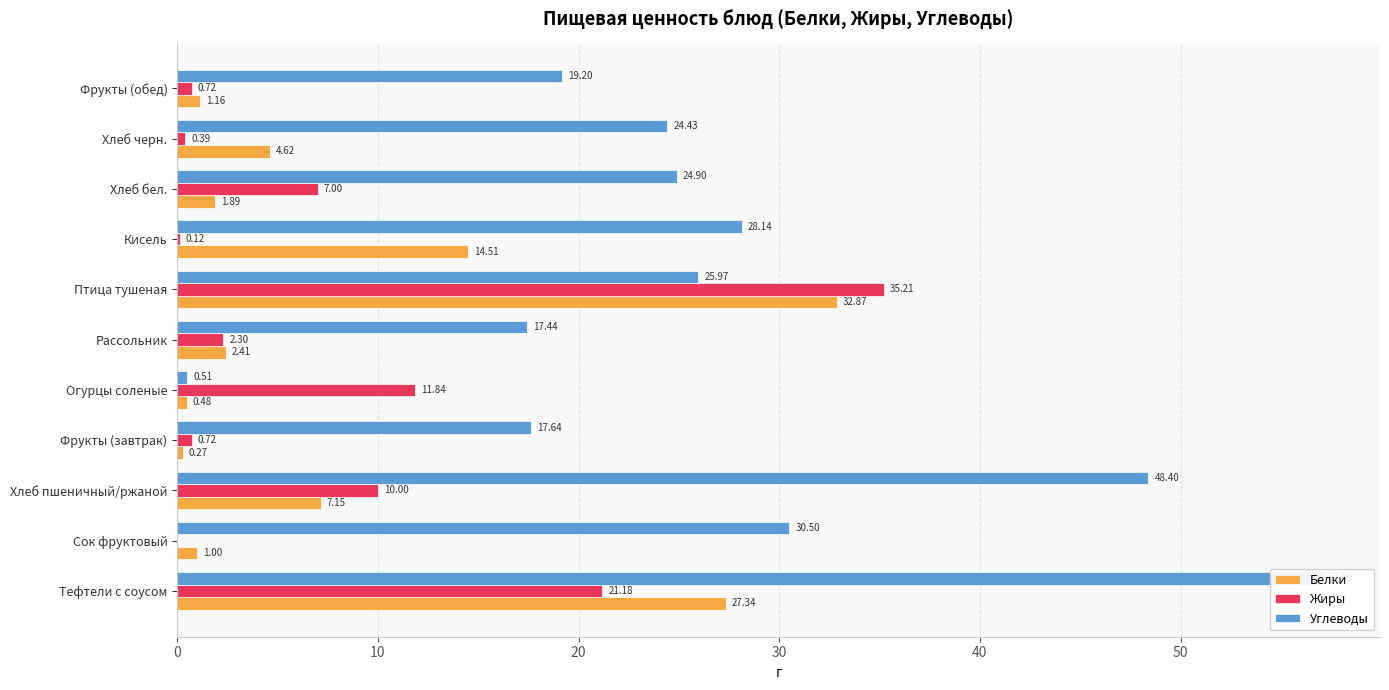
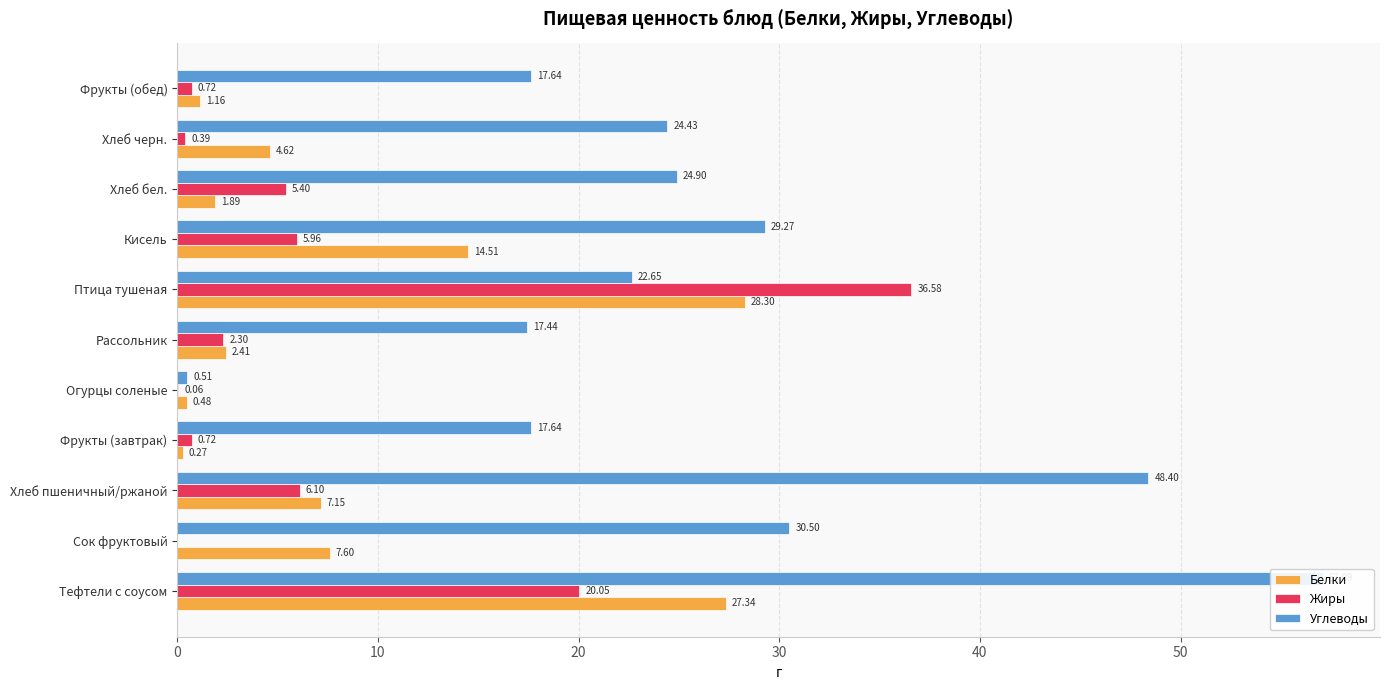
  {
    "Белки": {
      "Фрукты (обед)": 1.16,
      "Хлеб черн.": 4.62,
      "Хлеб бел.": 1.89,
      "Кисель": 14.51,
-     "Птица тушеная": 32.87,
+     "Птица тушеная": 28.30,
      "Рассольник": 2.41,
      "Огурцы соленые": 0.48,
      "Фрукты (завтрак)": 0.27,
      "Хлеб пшеничный/ржаной": 7.15,
-     "Сок фруктовый": 1.00,
+     "Сок фруктовый": 7.60,
      "Тефтели с соусом": 27.34
    },
    "Жиры": {
      "Фрукты (обед)": 0.72,
      "Хлеб черн.": 0.39,
-     "Хлеб бел.": 7.00,
-     "Кисель": 0.12,
-     "Птица тушеная": 35.21,
+     "Хлеб бел.": 5.40,
+     "Кисель": 5.96,
+     "Птица тушеная": 36.58,
      "Рассольник": 2.30,
-     "Огурцы соленые": 11.84,
+     "Огурцы соленые": 0.06,
      "Фрукты (завтрак)": 0.72,
-     "Хлеб пшеничный/ржаной": 10.00,
-     "Тефтели с соусом": 21.18
+     "Хлеб пшеничный/ржаной": 6.10,
+     "Тефтели с соусом": 20.05
    },
    "Углеводы": {
-     "Фрукты (обед)": 19.20,
+     "Фрукты (обед)": 17.64,
      "Хлеб черн.": 24.43,
      "Хлеб бел.": 24.90,
-     "Кисель": 28.14,
-     "Птица тушеная": 25.97,
+     "Кисель": 29.27,
+     "Птица тушеная": 22.65,
      "Рассольник": 17.44,
      "Огурцы соленые": 0.51,
      "Фрукты (завтрак)": 17.64,
      "Хлеб пшеничный/ржаной": 48.40,
      "Сок фруктовый": 30.50
    }
  }
